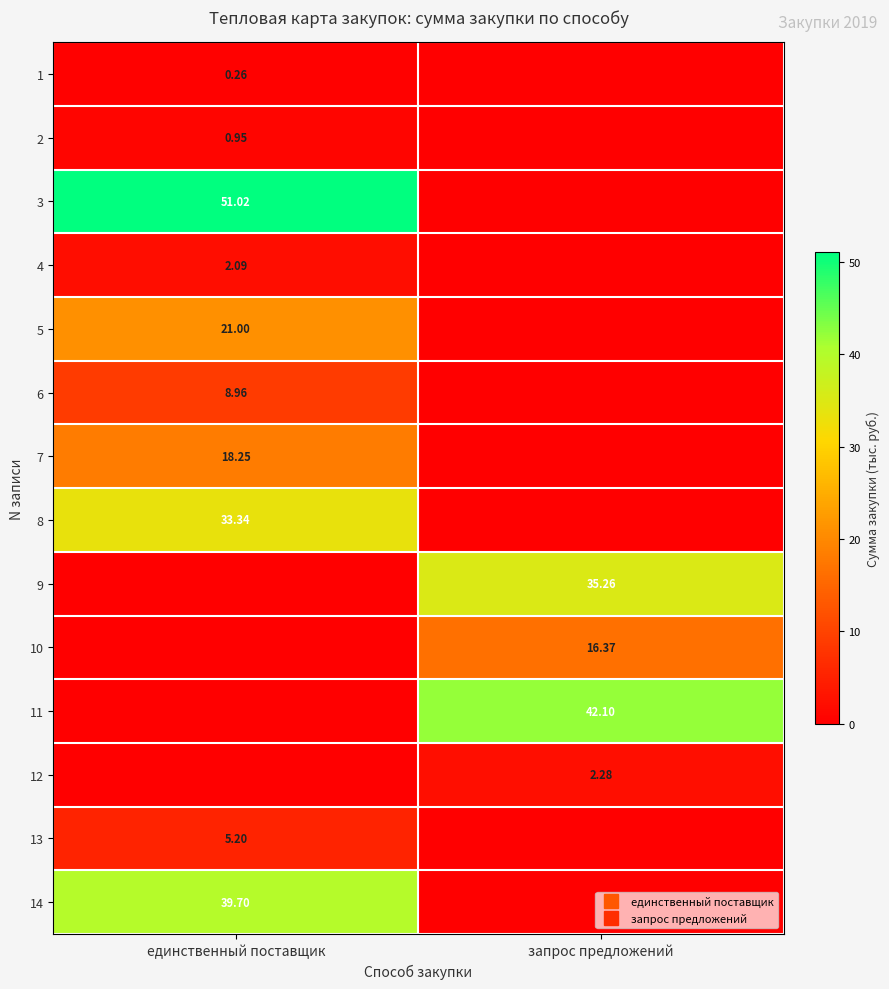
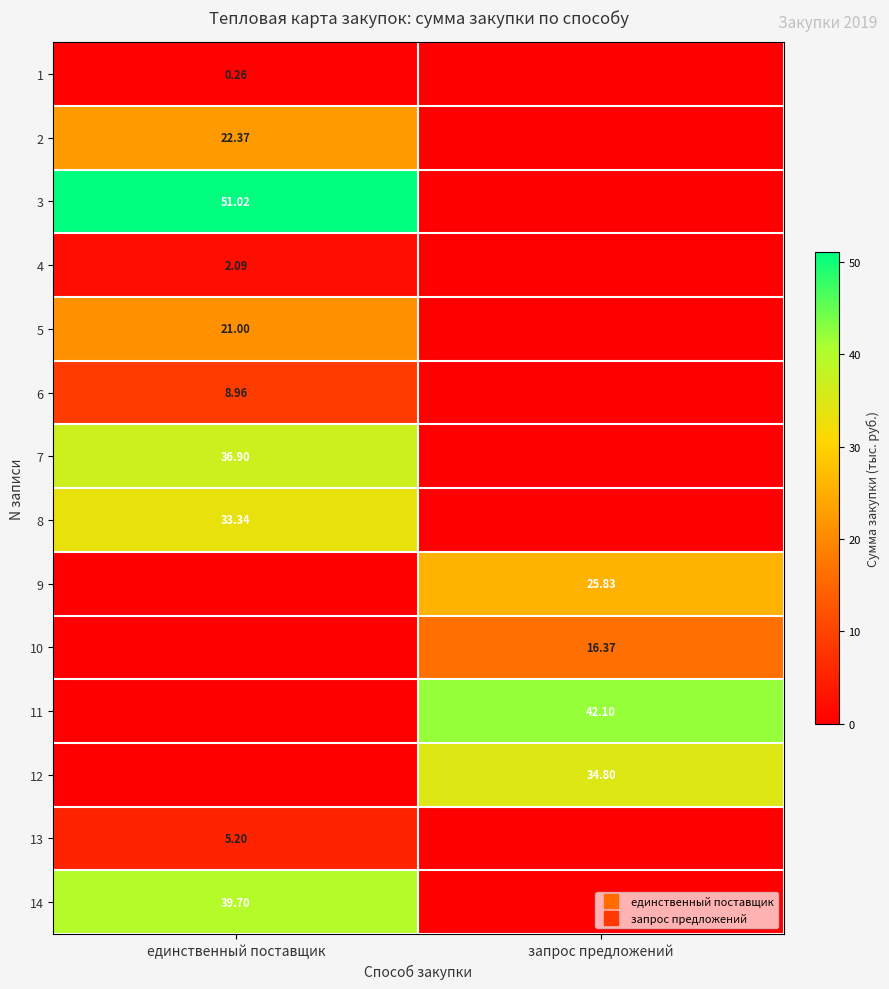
  {
    "1": {
      "единственный поставщик": 0.26
    },
    "2": {
-     "единственный поставщик": 0.95
+     "единственный поставщик": 22.37
    },
    "3": {
      "единственный поставщик": 51.02
    },
    "4": {
      "единственный поставщик": 2.09
    },
    "5": {
      "единственный поставщик": 21.00
    },
    "6": {
      "единственный поставщик": 8.96
    },
    "7": {
-     "единственный поставщик": 18.25
+     "единственный поставщик": 36.90
    },
    "8": {
      "единственный поставщик": 33.34
    },
    "9": {
-     "запрос предложений": 35.26
+     "запрос предложений": 25.83
    },
    "10": {
      "запрос предложений": 16.37
    },
    "11": {
      "запрос предложений": 42.10
    },
    "12": {
-     "запрос предложений": 2.28
+     "запрос предложений": 34.80
    },
    "13": {
      "единственный поставщик": 5.20
    },
    "14": {
      "единственный поставщик": 39.70
    }
  }
